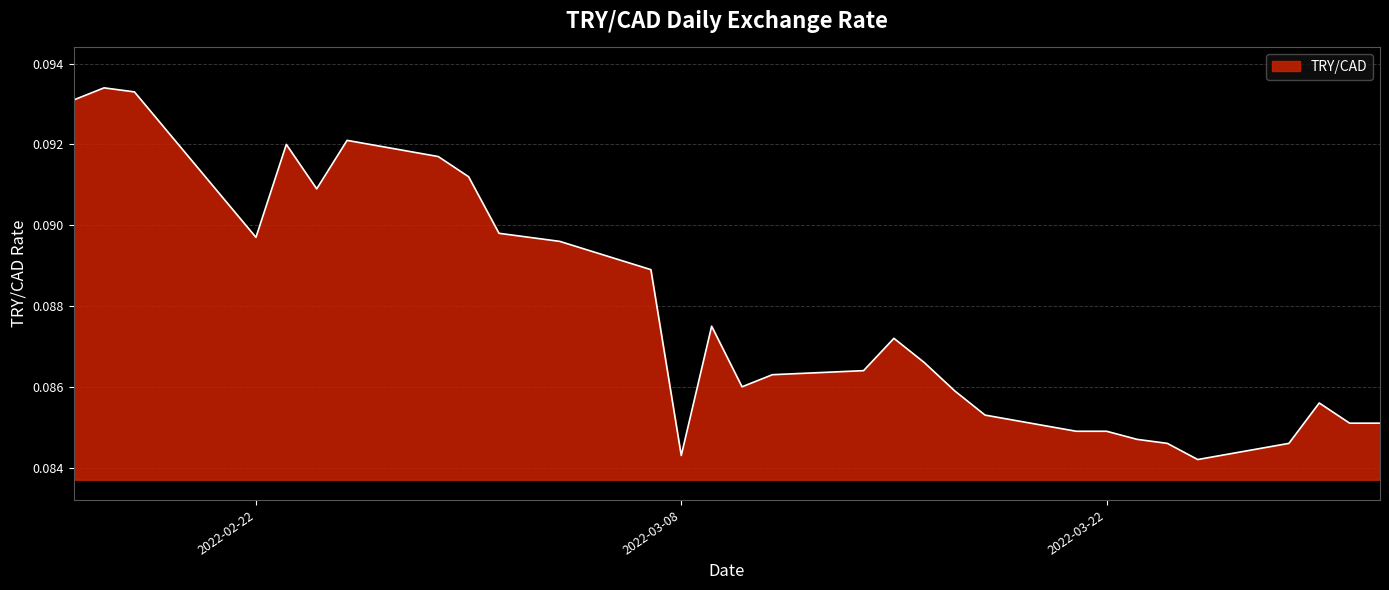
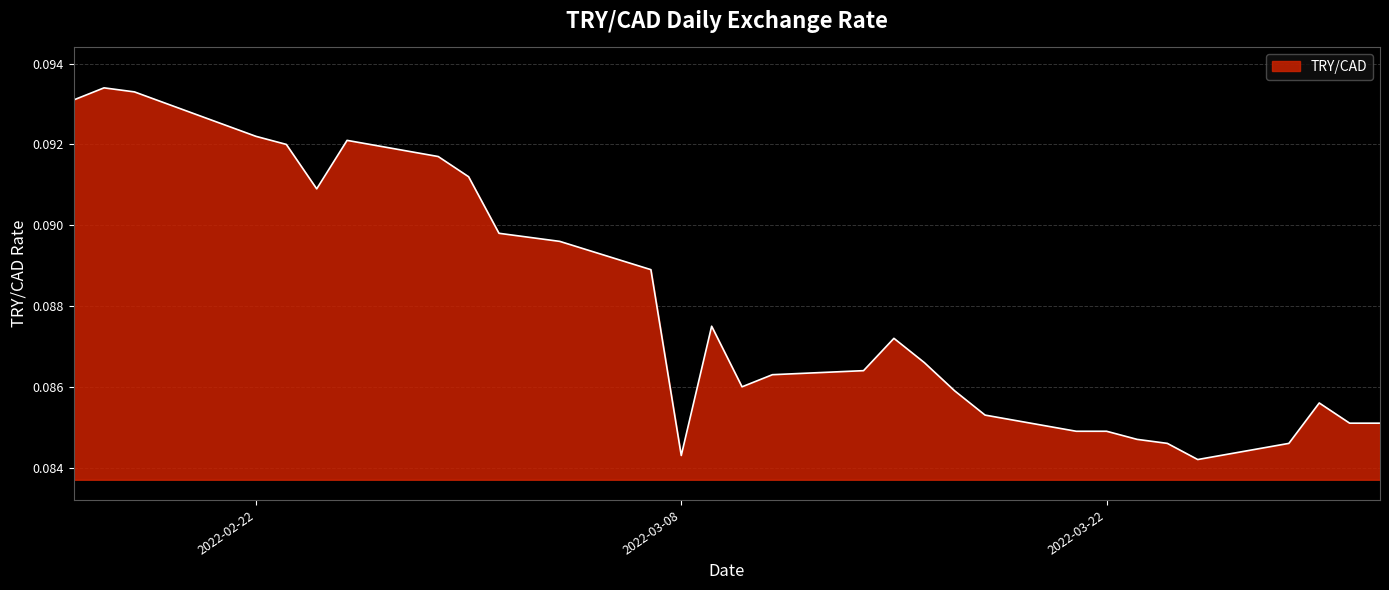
  {
-   "2022-02-22": 0.0897,
+   "2022-02-22": 0.0922,
    "2022-03-08": 0.0843,
    "2022-03-22": 0.0849
  }
